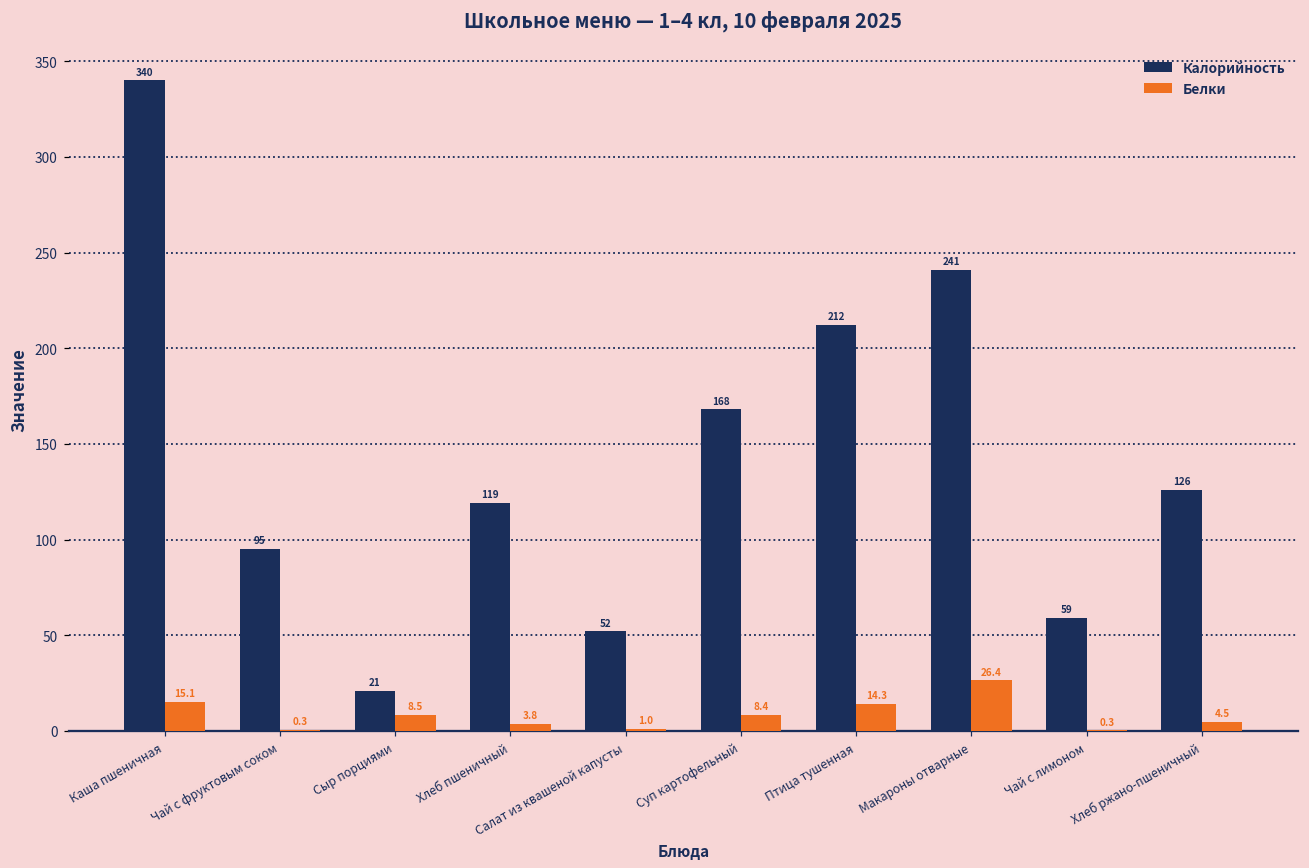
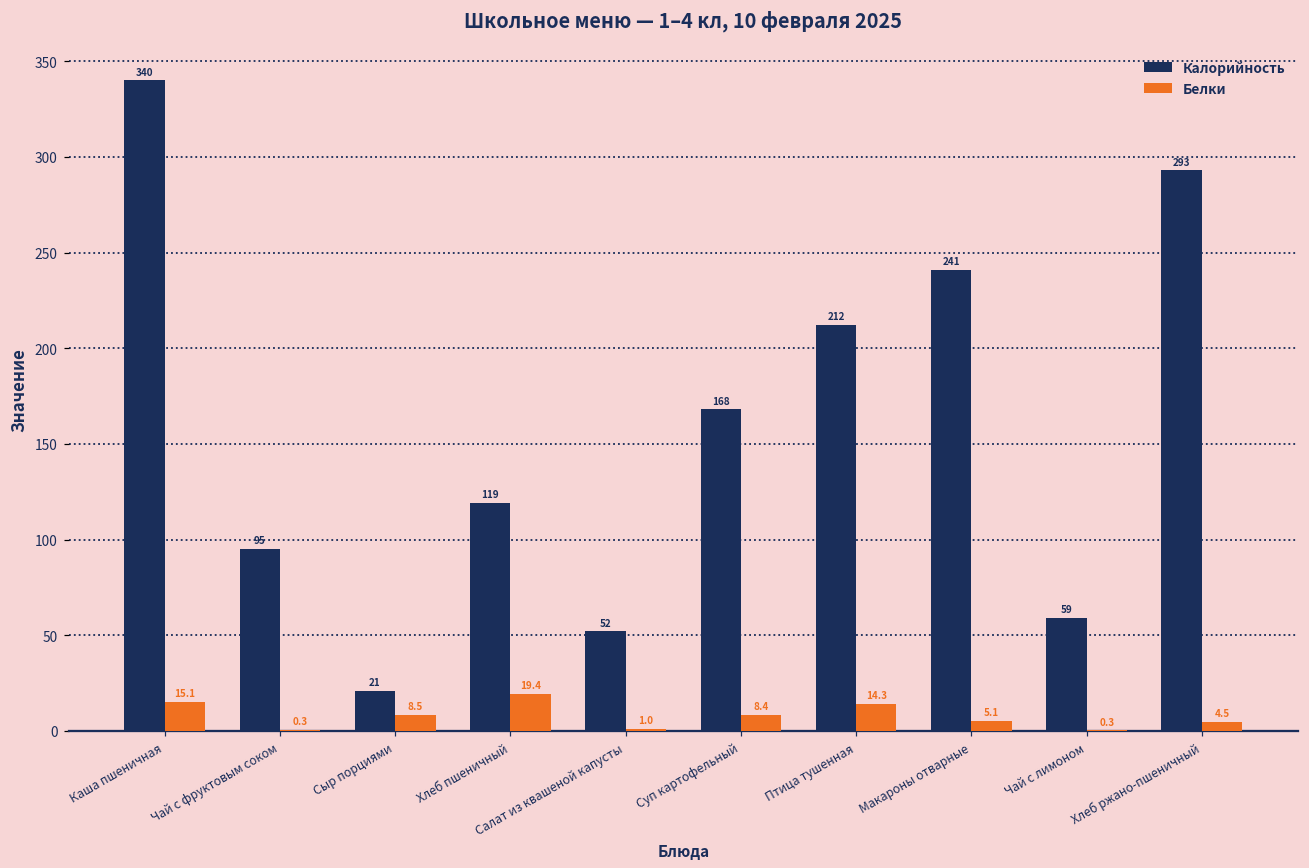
  {
    "Калорийность": {
      "Каша пшеничная": 340,
      "Чай с фруктовым соком": 95,
      "Сыр порциями": 21,
      "Хлеб пшеничный": 119,
      "Салат из квашеной капусты": 52,
      "Суп картофельный": 168,
      "Птица тушенная": 212,
      "Макароны отварные": 241,
      "Чай с лимоном": 59,
-     "Хлеб ржано-пшеничный": 126
+     "Хлеб ржано-пшеничный": 293
    },
    "Белки": {
      "Каша пшеничная": 15.1,
      "Чай с фруктовым соком": 0.3,
      "Сыр порциями": 8.5,
-     "Хлеб пшеничный": 3.8,
+     "Хлеб пшеничный": 19.4,
      "Салат из квашеной капусты": 1.0,
      "Суп картофельный": 8.4,
      "Птица тушенная": 14.3,
-     "Макароны отварные": 26.4,
+     "Макароны отварные": 5.1,
      "Чай с лимоном": 0.3,
      "Хлеб ржано-пшеничный": 4.5
    }
  }
